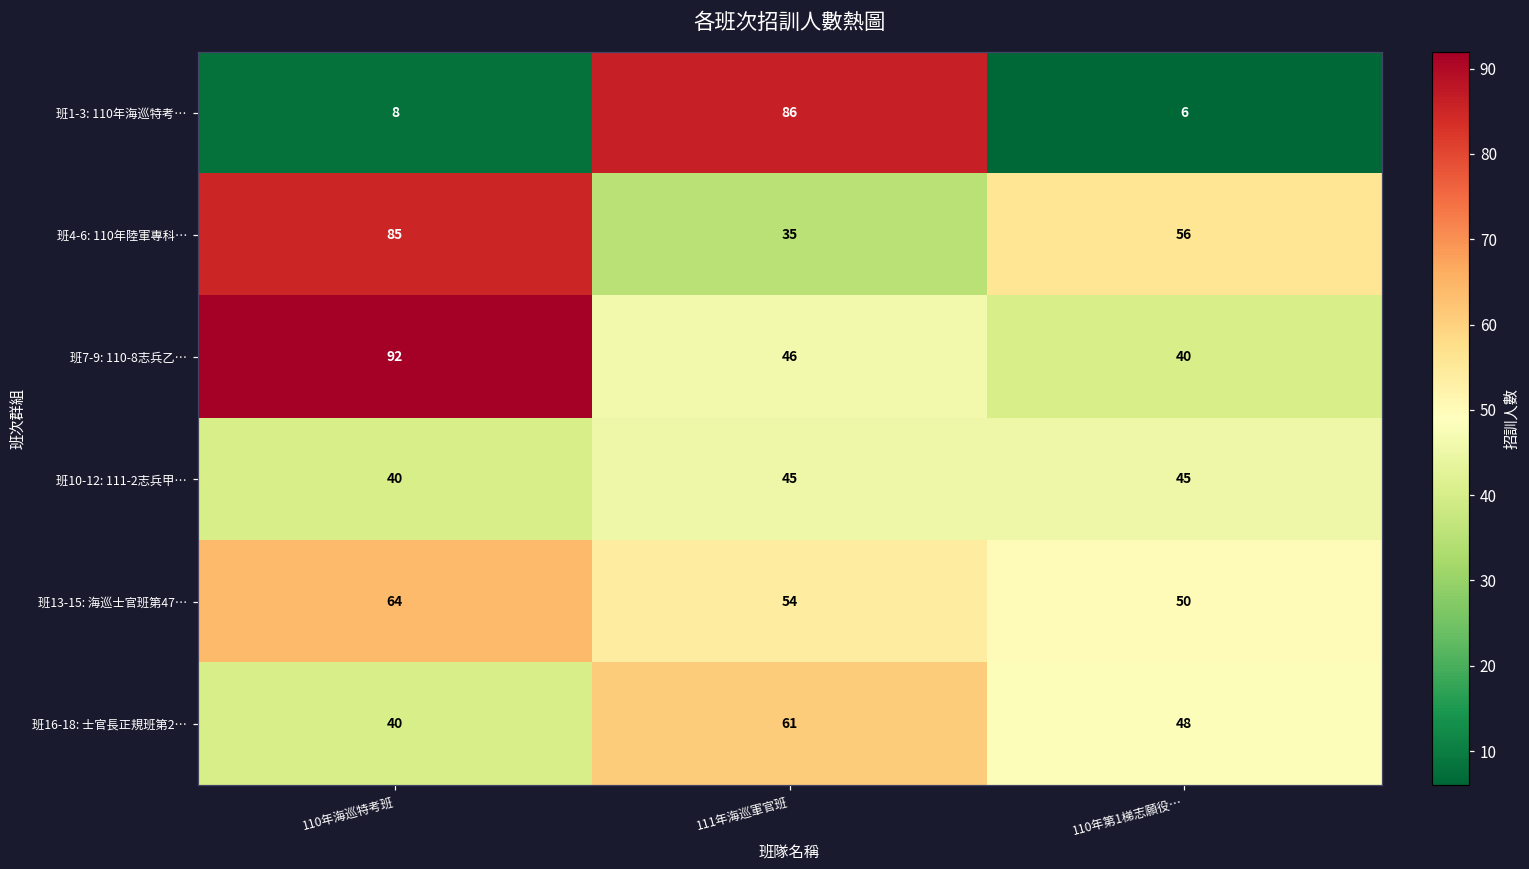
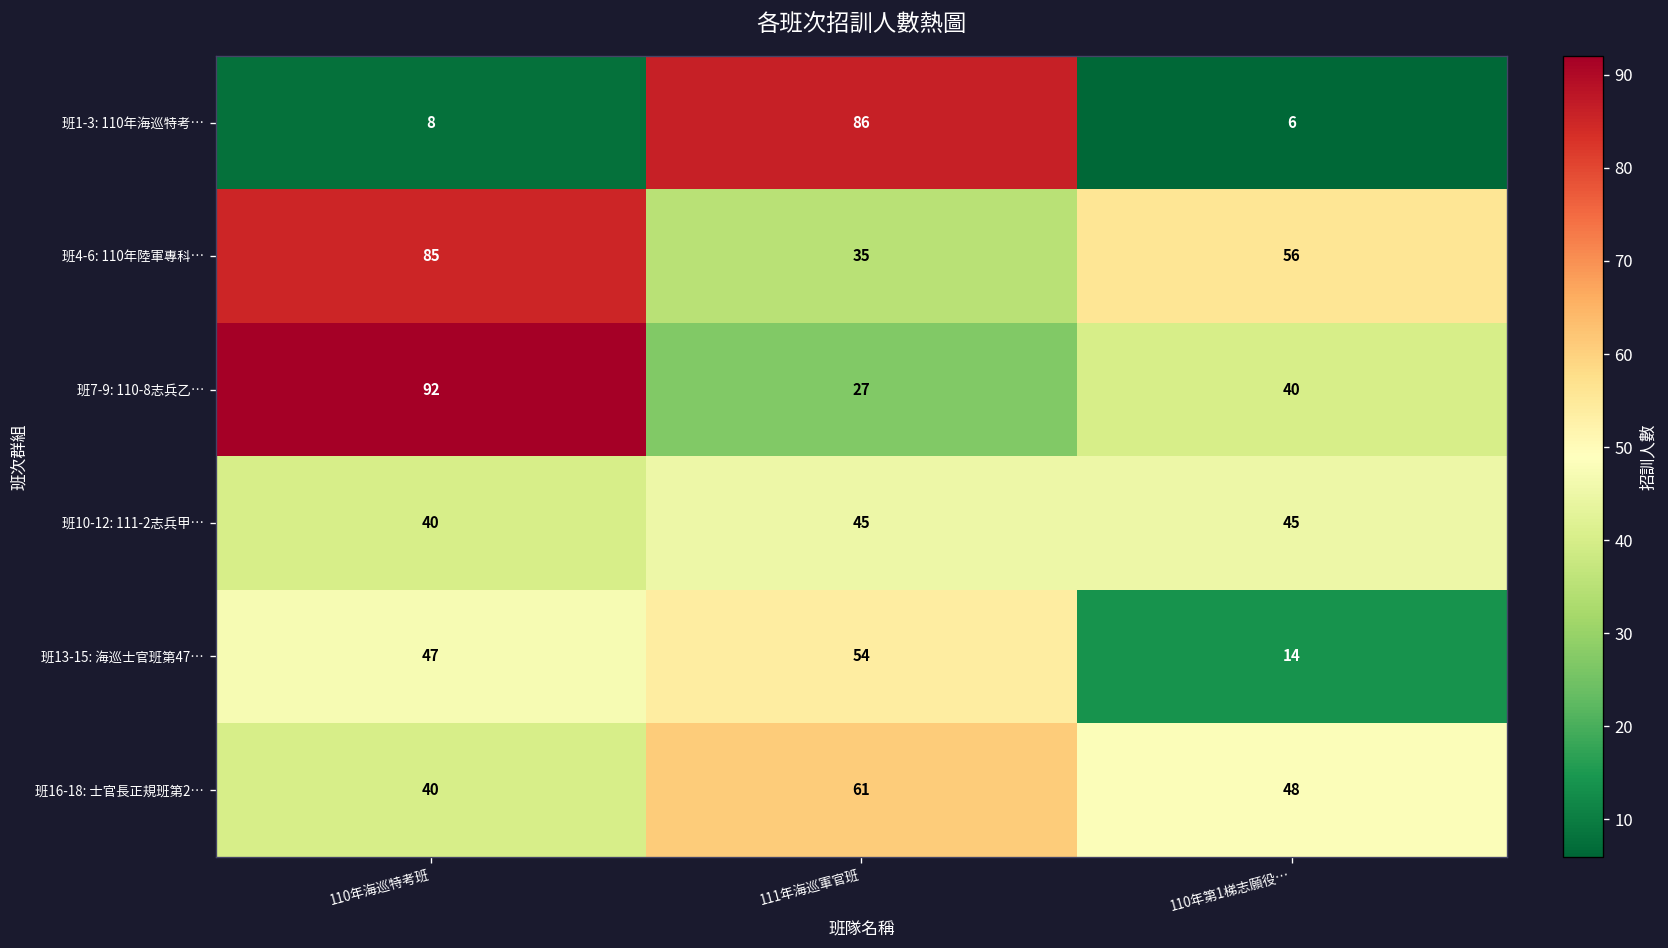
  {
    "班1-3: 110年海巡特考…": {
      "110年海巡特考班": 8,
      "111年海巡軍官班": 86,
      "110年第1梯志願役…": 6
    },
    "班4-6: 110年陸軍專科…": {
      "110年海巡特考班": 85,
      "111年海巡軍官班": 35,
      "110年第1梯志願役…": 56
    },
    "班7-9: 110-8志兵乙…": {
      "110年海巡特考班": 92,
-     "111年海巡軍官班": 46,
+     "111年海巡軍官班": 27,
      "110年第1梯志願役…": 40
    },
    "班10-12: 111-2志兵甲…": {
      "110年海巡特考班": 40,
      "111年海巡軍官班": 45,
      "110年第1梯志願役…": 45
    },
    "班13-15: 海巡士官班第47…": {
-     "110年海巡特考班": 64,
+     "110年海巡特考班": 47,
      "111年海巡軍官班": 54,
-     "110年第1梯志願役…": 50
+     "110年第1梯志願役…": 14
    },
    "班16-18: 士官長正規班第2…": {
      "110年海巡特考班": 40,
      "111年海巡軍官班": 61,
      "110年第1梯志願役…": 48
    }
  }
